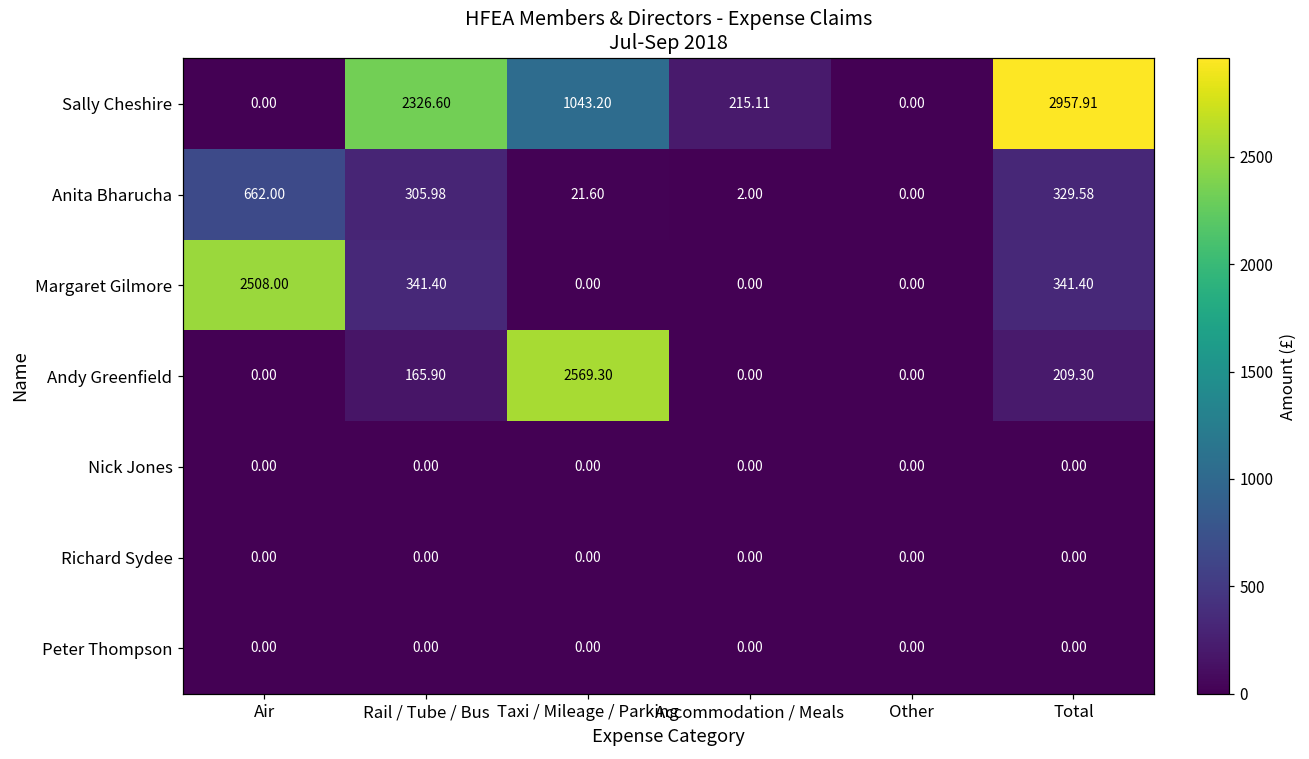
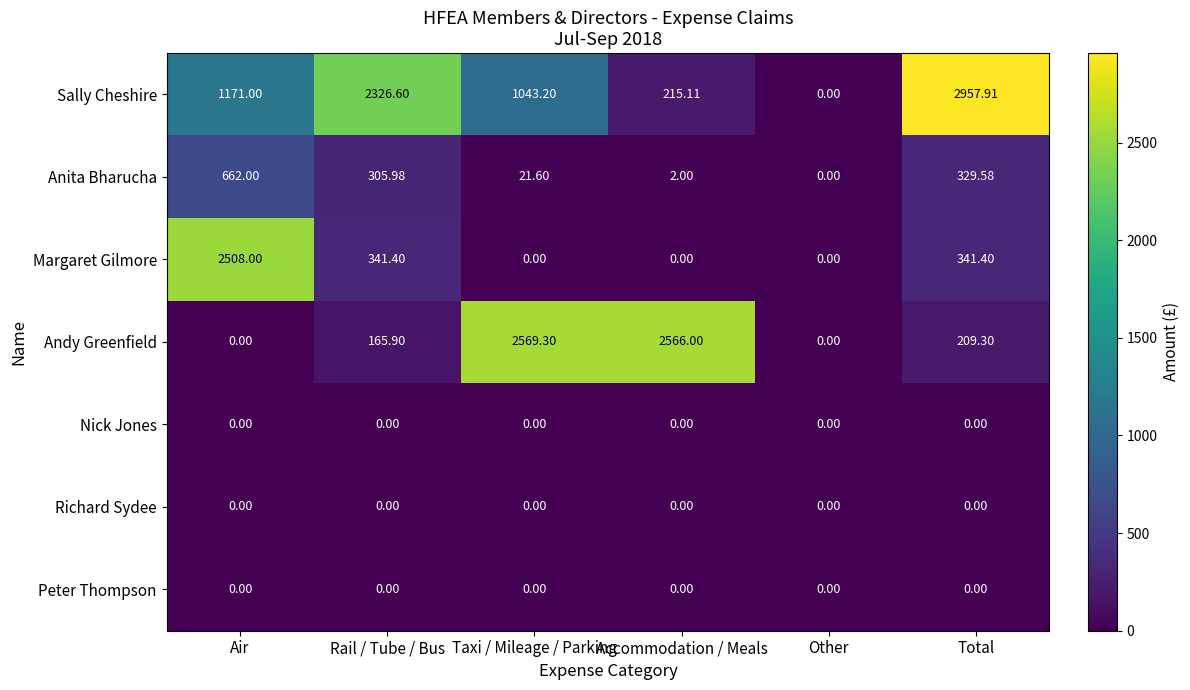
  {
    "Sally Cheshire": {
-     "Air": 0.00,
+     "Air": 1171.00,
      "Rail / Tube / Bus": 2326.60,
      "Taxi / Mileage / Parking": 1043.20,
      "Accommodation / Meals": 215.11,
      "Other": 0.00,
      "Total": 2957.91
    },
    "Anita Bharucha": {
      "Air": 662.00,
      "Rail / Tube / Bus": 305.98,
      "Taxi / Mileage / Parking": 21.60,
      "Accommodation / Meals": 2.00,
      "Other": 0.00,
      "Total": 329.58
    },
    "Margaret Gilmore": {
      "Air": 2508.00,
      "Rail / Tube / Bus": 341.40,
      "Taxi / Mileage / Parking": 0.00,
      "Accommodation / Meals": 0.00,
      "Other": 0.00,
      "Total": 341.40
    },
    "Andy Greenfield": {
      "Air": 0.00,
      "Rail / Tube / Bus": 165.90,
      "Taxi / Mileage / Parking": 2569.30,
-     "Accommodation / Meals": 0.00,
+     "Accommodation / Meals": 2566.00,
      "Other": 0.00,
      "Total": 209.30
    },
    "Nick Jones": {
      "Air": 0.00,
      "Rail / Tube / Bus": 0.00,
      "Taxi / Mileage / Parking": 0.00,
      "Accommodation / Meals": 0.00,
      "Other": 0.00,
      "Total": 0.00
    },
    "Richard Sydee": {
      "Air": 0.00,
      "Rail / Tube / Bus": 0.00,
      "Taxi / Mileage / Parking": 0.00,
      "Accommodation / Meals": 0.00,
      "Other": 0.00,
      "Total": 0.00
    },
    "Peter Thompson": {
      "Air": 0.00,
      "Rail / Tube / Bus": 0.00,
      "Taxi / Mileage / Parking": 0.00,
      "Accommodation / Meals": 0.00,
      "Other": 0.00,
      "Total": 0.00
    }
  }
